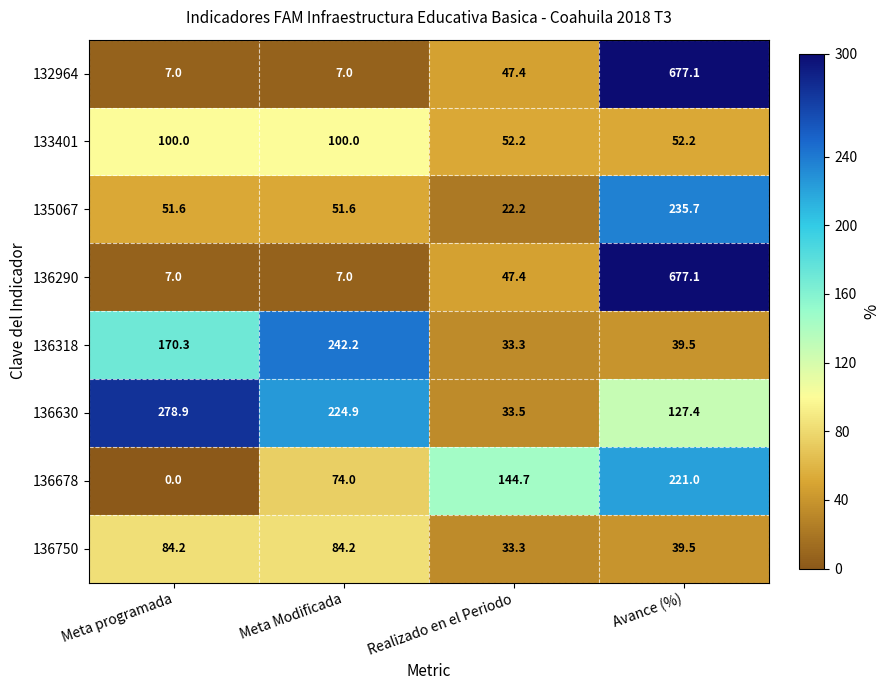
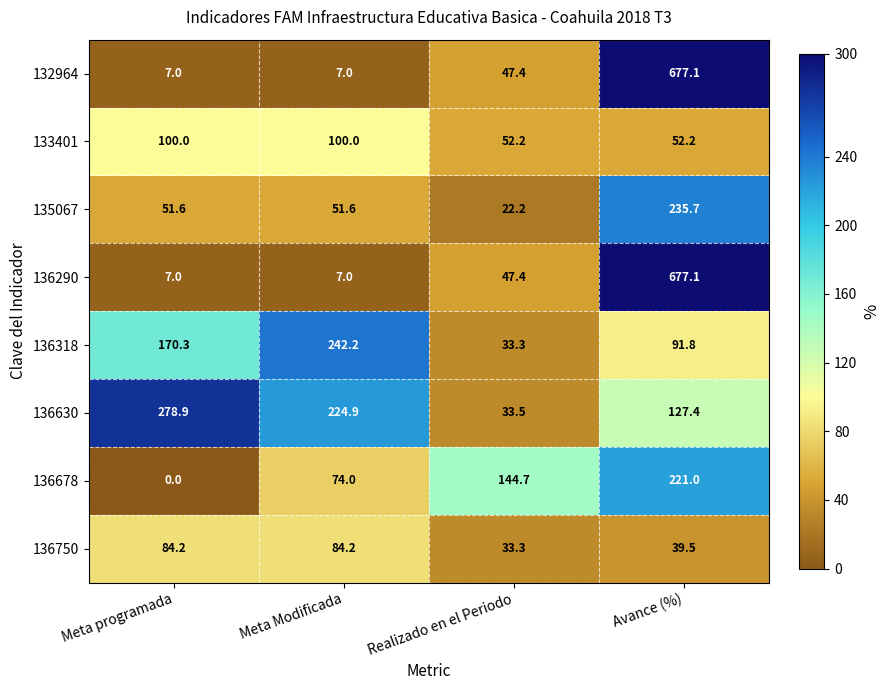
  {
    "132964": {
      "Meta programada": 7.0,
      "Meta Modificada": 7.0,
      "Realizado en el Periodo": 47.4,
      "Avance (%)": 677.1
    },
    "133401": {
      "Meta programada": 100.0,
      "Meta Modificada": 100.0,
      "Realizado en el Periodo": 52.2,
      "Avance (%)": 52.2
    },
    "135067": {
      "Meta programada": 51.6,
      "Meta Modificada": 51.6,
      "Realizado en el Periodo": 22.2,
      "Avance (%)": 235.7
    },
    "136290": {
      "Meta programada": 7.0,
      "Meta Modificada": 7.0,
      "Realizado en el Periodo": 47.4,
      "Avance (%)": 677.1
    },
    "136318": {
      "Meta programada": 170.3,
      "Meta Modificada": 242.2,
      "Realizado en el Periodo": 33.3,
-     "Avance (%)": 39.5
+     "Avance (%)": 91.8
    },
    "136630": {
      "Meta programada": 278.9,
      "Meta Modificada": 224.9,
      "Realizado en el Periodo": 33.5,
      "Avance (%)": 127.4
    },
    "136678": {
      "Meta programada": 0.0,
      "Meta Modificada": 74.0,
      "Realizado en el Periodo": 144.7,
      "Avance (%)": 221.0
    },
    "136750": {
      "Meta programada": 84.2,
      "Meta Modificada": 84.2,
      "Realizado en el Periodo": 33.3,
      "Avance (%)": 39.5
    }
  }
